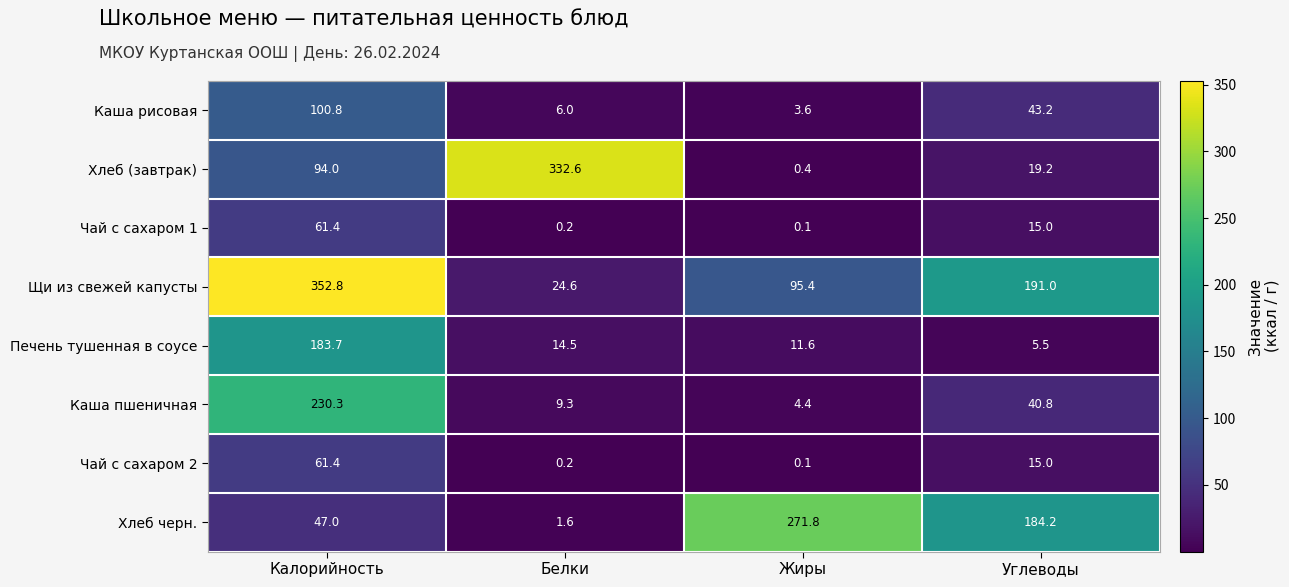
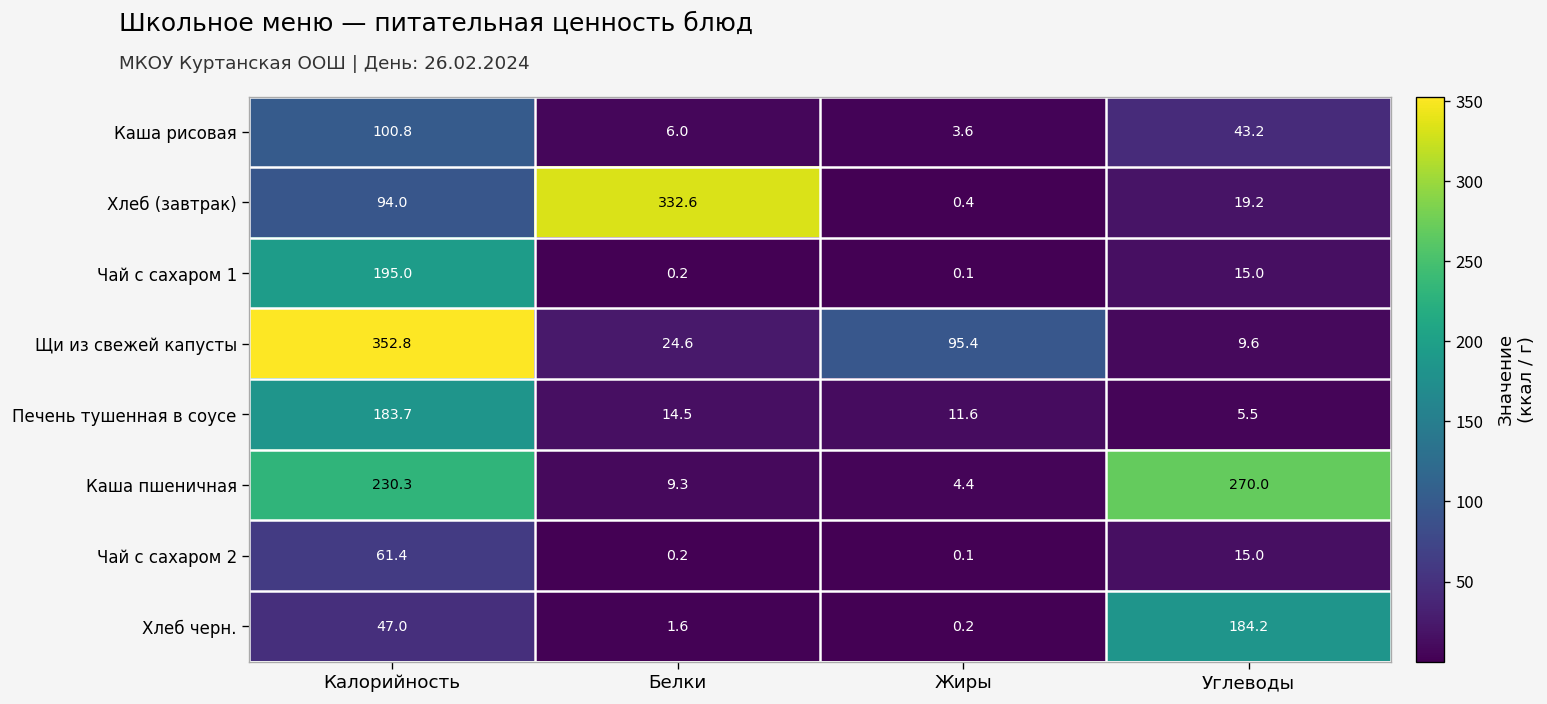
  {
    "Каша рисовая": {
      "Калорийность": 100.8,
      "Белки": 6.0,
      "Жиры": 3.6,
      "Углеводы": 43.2
    },
    "Хлеб (завтрак)": {
      "Калорийность": 94.0,
      "Белки": 332.6,
      "Жиры": 0.4,
      "Углеводы": 19.2
    },
    "Чай с сахаром 1": {
-     "Калорийность": 61.4,
+     "Калорийность": 195.0,
      "Белки": 0.2,
      "Жиры": 0.1,
      "Углеводы": 15.0
    },
    "Щи из свежей капусты": {
      "Калорийность": 352.8,
      "Белки": 24.6,
      "Жиры": 95.4,
-     "Углеводы": 191.0
+     "Углеводы": 9.6
    },
    "Печень тушенная в соусе": {
      "Калорийность": 183.7,
      "Белки": 14.5,
      "Жиры": 11.6,
      "Углеводы": 5.5
    },
    "Каша пшеничная": {
      "Калорийность": 230.3,
      "Белки": 9.3,
      "Жиры": 4.4,
-     "Углеводы": 40.8
+     "Углеводы": 270.0
    },
    "Чай с сахаром 2": {
      "Калорийность": 61.4,
      "Белки": 0.2,
      "Жиры": 0.1,
      "Углеводы": 15.0
    },
    "Хлеб черн.": {
      "Калорийность": 47.0,
      "Белки": 1.6,
-     "Жиры": 271.8,
+     "Жиры": 0.2,
      "Углеводы": 184.2
    }
  }
